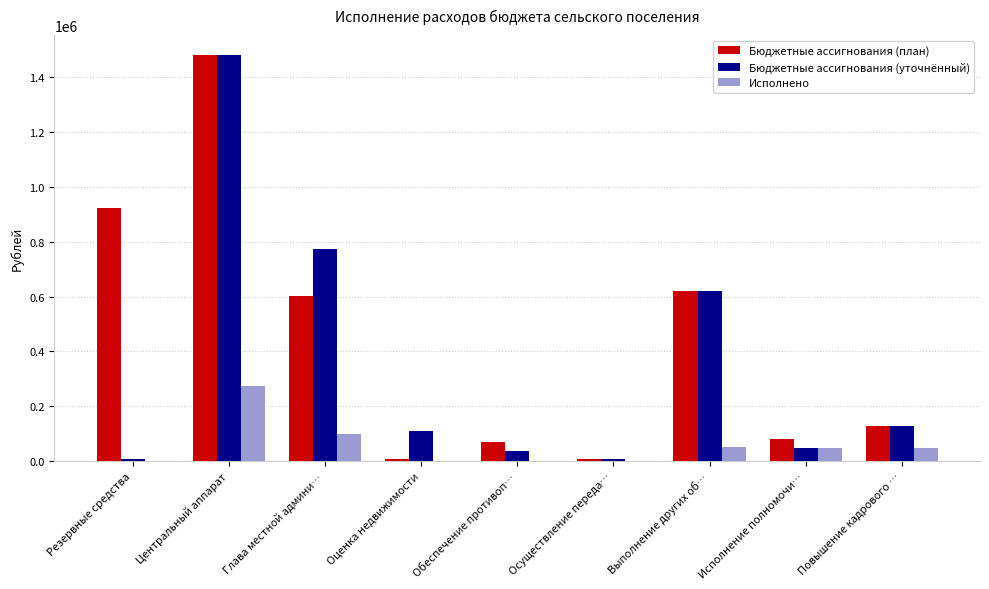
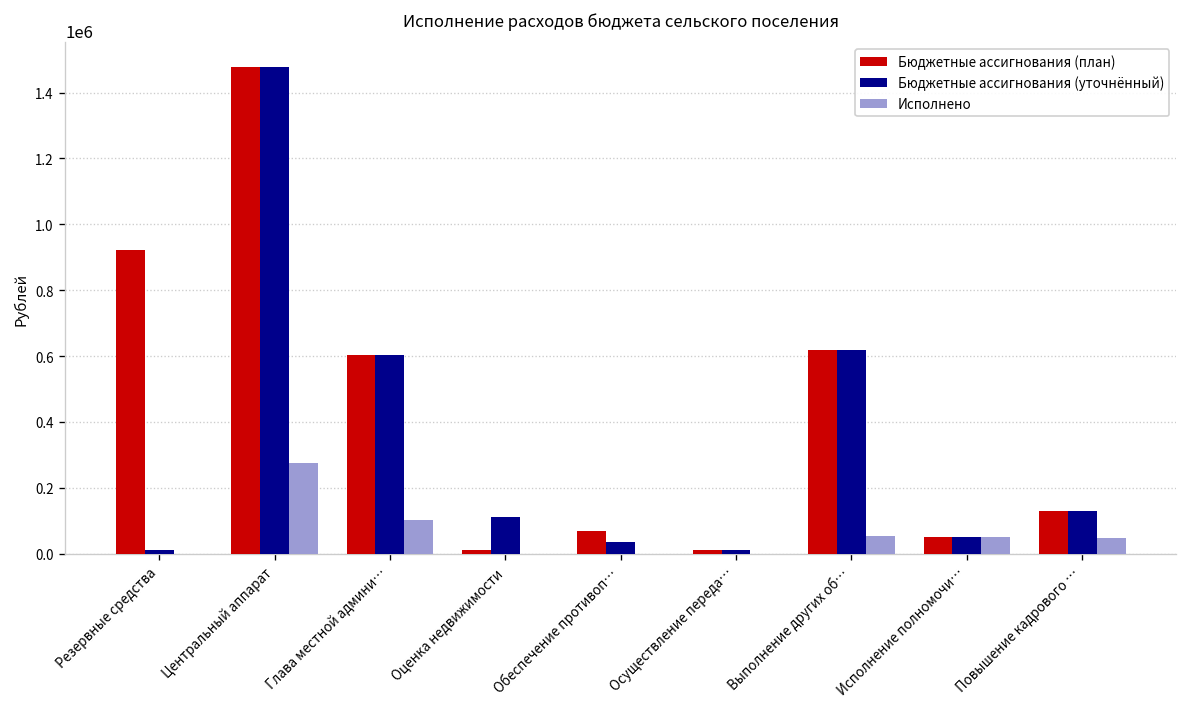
  {
    "Бюджетные ассигнования (план)": {
      "Резервные средства": 920000,
      "Центральный аппарат": 1480000,
      "Глава местной админи…": 600000,
      "Оценка недвижимости": 10000,
      "Обеспечение противоп…": 70000,
      "Осуществление переда…": 10000,
      "Выполнение других об…": 620000,
-     "Исполнение полномочи…": 80000,
+     "Исполнение полномочи…": 50000,
      "Повышение кадрового …": 130000
    },
    "Бюджетные ассигнования (уточнённый)": {
      "Резервные средства": 10000,
      "Центральный аппарат": 1480000,
-     "Глава местной админи…": 770000,
+     "Глава местной админи…": 600000,
      "Оценка недвижимости": 110000,
      "Обеспечение противоп…": 40000,
      "Осуществление переда…": 10000,
      "Выполнение других об…": 620000,
      "Исполнение полномочи…": 50000,
      "Повышение кадрового …": 130000
    },
    "Исполнено": {
      "Резервные средства": 0,
      "Центральный аппарат": 270000,
      "Глава местной админи…": 100000,
      "Оценка недвижимости": 0,
      "Обеспечение противоп…": 0,
      "Осуществление переда…": 0,
      "Выполнение других об…": 50000,
      "Исполнение полномочи…": 50000,
      "Повышение кадрового …": 50000
    }
  }
